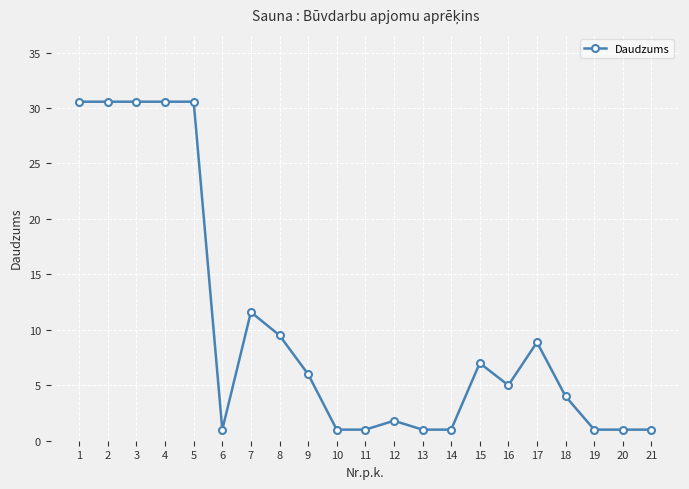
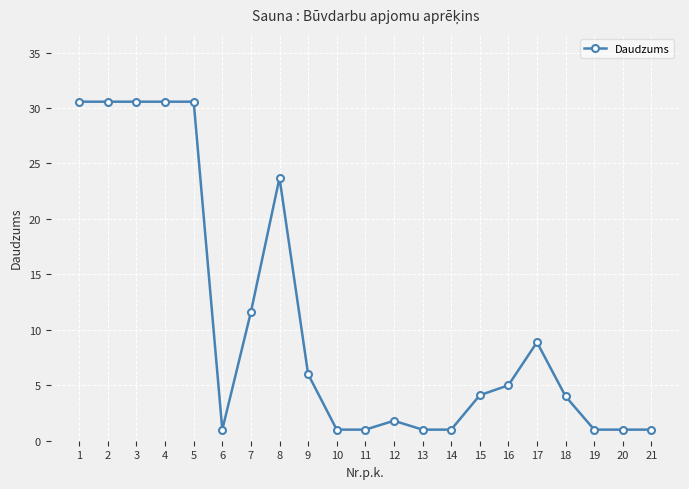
  {
    "1": 30.6,
    "2": 30.6,
    "3": 30.6,
    "4": 30.6,
    "5": 30.6,
    "6": 1.0,
    "7": 11.6,
-   "8": 9.5,
+   "8": 23.7,
    "9": 6.0,
    "10": 1.0,
    "11": 1.0,
    "12": 1.8,
    "13": 1.0,
    "14": 1.0,
-   "15": 7.0,
+   "15": 4.1,
    "16": 5.0,
    "17": 8.9,
    "18": 4.0,
    "19": 1.0,
    "20": 1.0,
    "21": 1.0
  }
